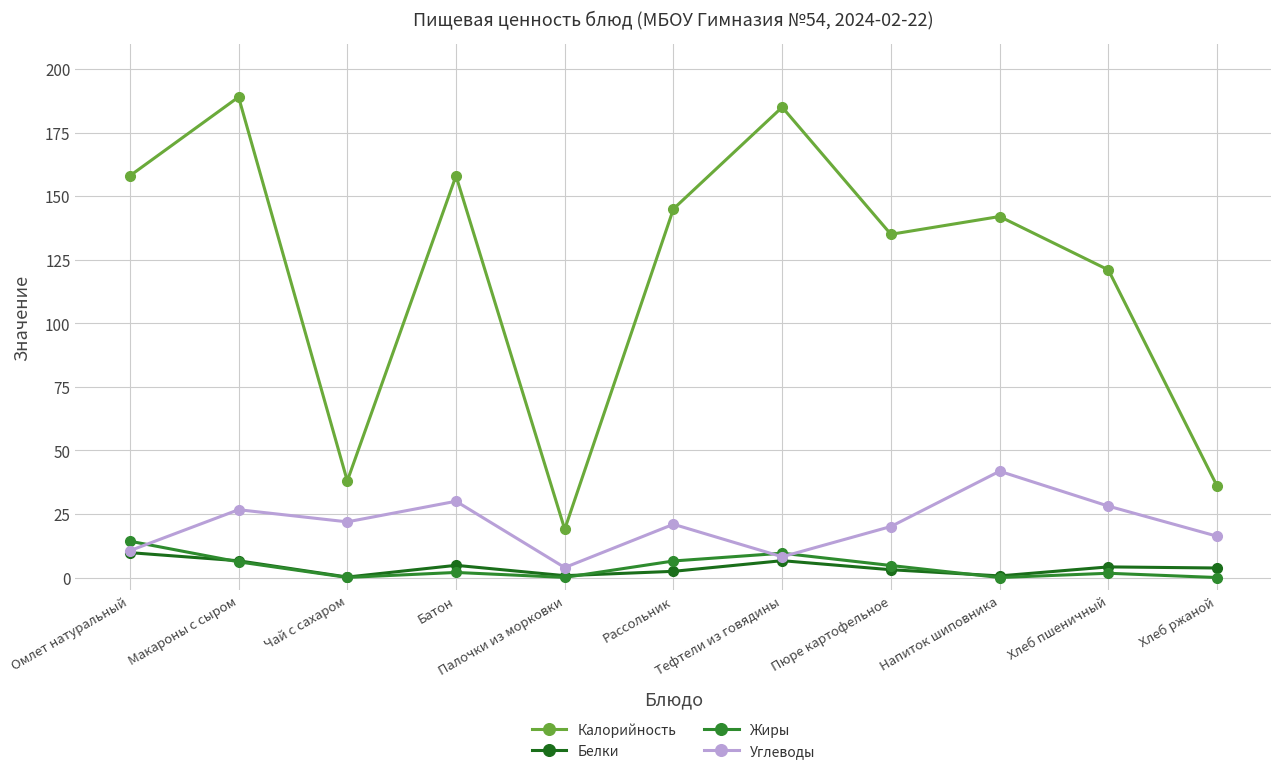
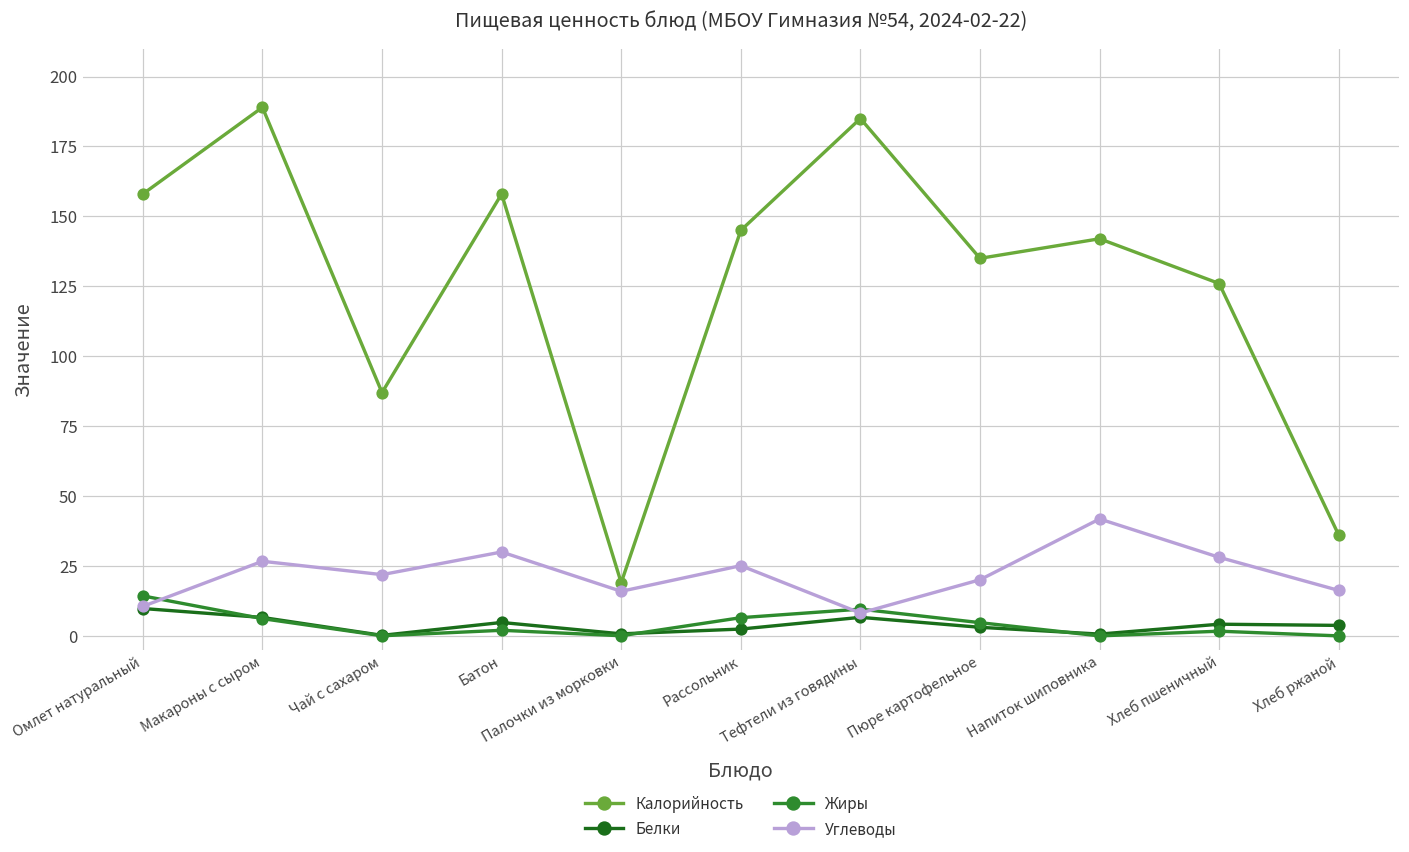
  {
    "Калорийность": {
      "Омлет натуральный": 158,
      "Макароны с сыром": 189,
-     "Чай с сахаром": 38,
+     "Чай с сахаром": 87,
      "Батон": 158,
      "Палочки из морковки": 19,
      "Рассольник": 145,
      "Тефтели из говядины": 185,
      "Пюре картофельное": 135,
      "Напиток шиповника": 142,
-     "Хлеб пшеничный": 121,
+     "Хлеб пшеничный": 126,
      "Хлеб ржаной": 36
    },
    "Углеводы": {
      "Макароны с сыром": 27,
      "Чай с сахаром": 22,
      "Батон": 30,
-     "Палочки из морковки": 4,
-     "Рассольник": 21,
+     "Палочки из морковки": 16,
+     "Рассольник": 25,
      "Тефтели из говядины": 8,
      "Пюре картофельное": 20,
      "Напиток шиповника": 42,
      "Хлеб пшеничный": 28,
      "Хлеб ржаной": 16
    }
  }
